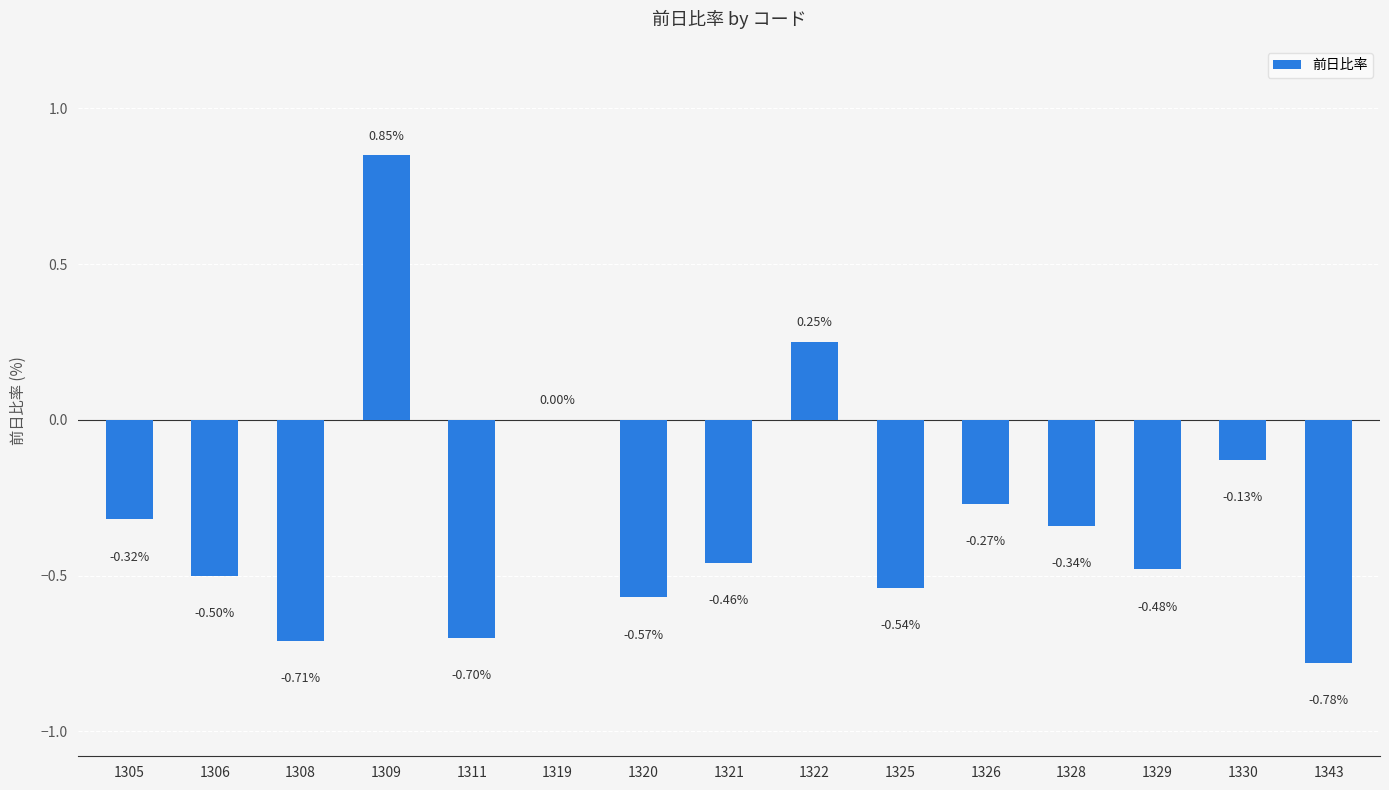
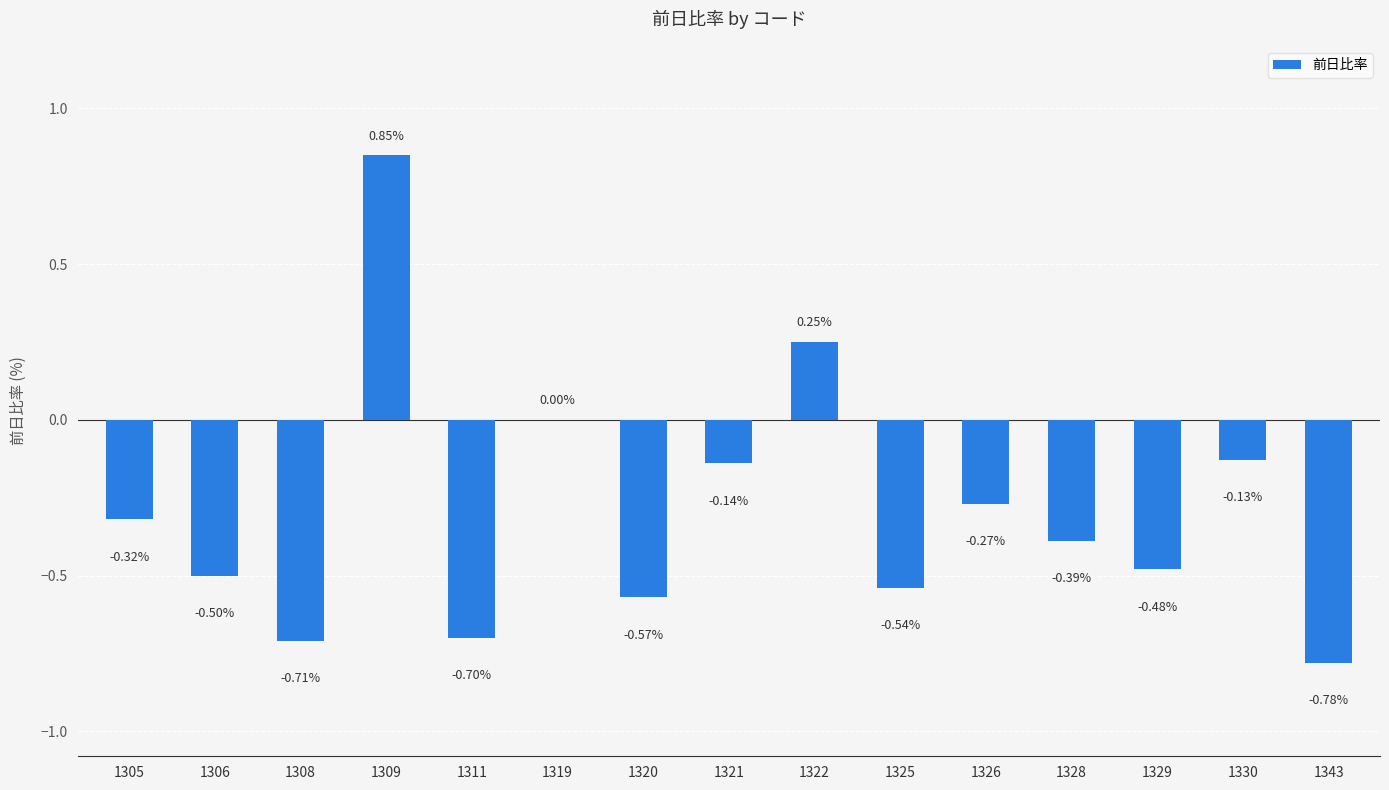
  {
    "1309": "0.85%",
    "1319": "0.00%",
-   "1321": "-0.46%",
+   "1321": "-0.14%",
    "1322": "0.25%",
-   "1328": "-0.34%"
+   "1328": "-0.39%"
  }
